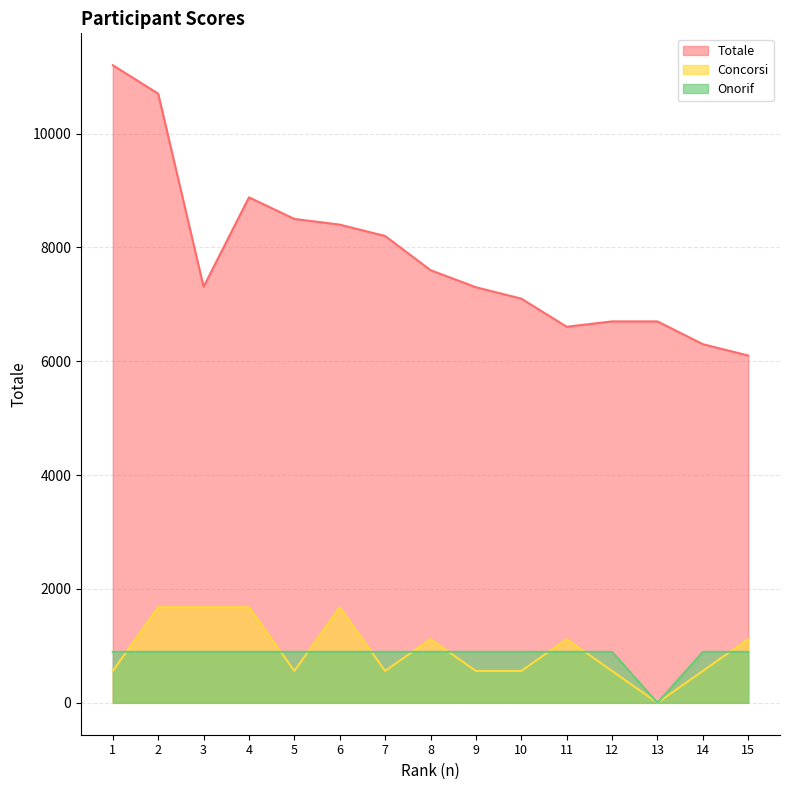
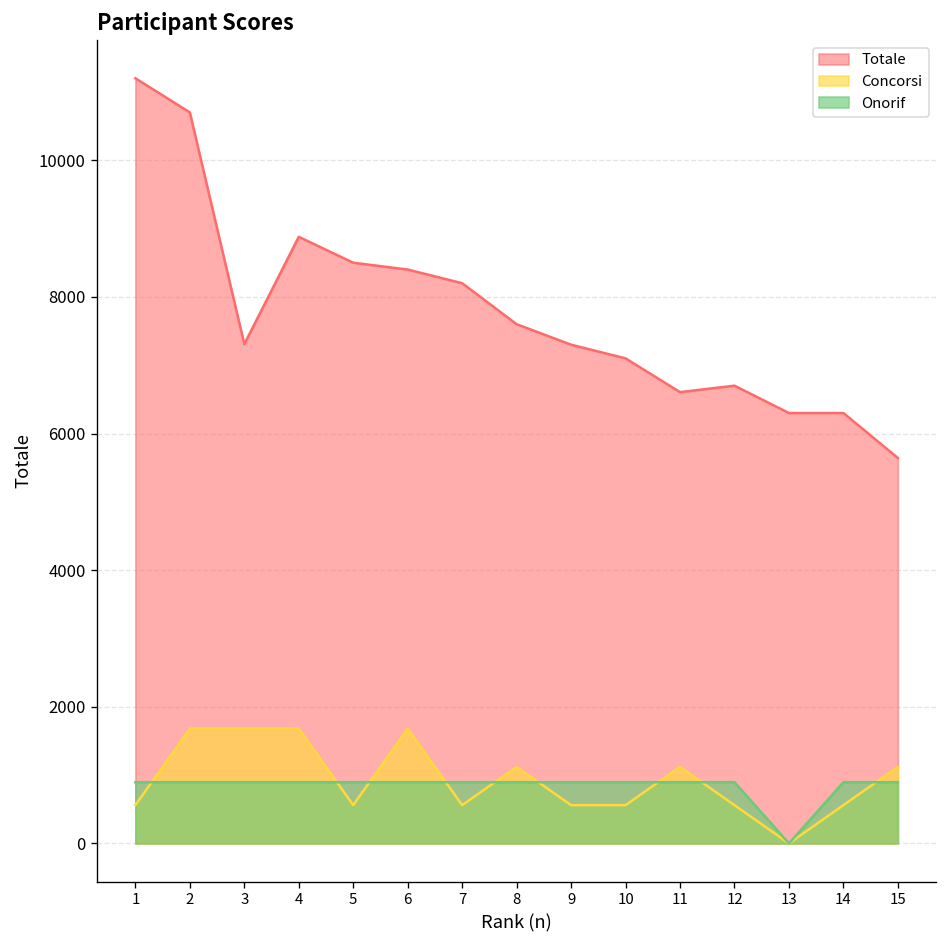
  {
    "Totale": {
      "1": 11200,
      "2": 10700,
      "3": 7300,
      "4": 8900,
      "5": 8500,
      "6": 8400,
      "7": 8200,
      "8": 7600,
      "9": 7300,
      "10": 7100,
      "11": 6600,
      "12": 6700,
-     "13": 6700,
+     "13": 6300,
      "14": 6300,
-     "15": 6100
+     "15": 5600
    },
    "Concorsi": {
      "1": 600,
      "2": 1700,
      "3": 1700,
      "4": 1700,
      "5": 600,
      "6": 1700,
      "7": 600,
      "8": 1100,
      "9": 600,
      "10": 600,
      "11": 1100,
      "12": 600,
      "14": 600,
      "15": 1100
    },
    "Onorif": {
      "1": 900,
      "2": 900,
      "3": 900,
      "4": 900,
      "5": 900,
      "6": 900,
      "7": 900,
      "8": 900,
      "9": 900,
      "10": 900,
      "11": 900,
      "12": 900,
      "14": 900,
      "15": 900
    }
  }
